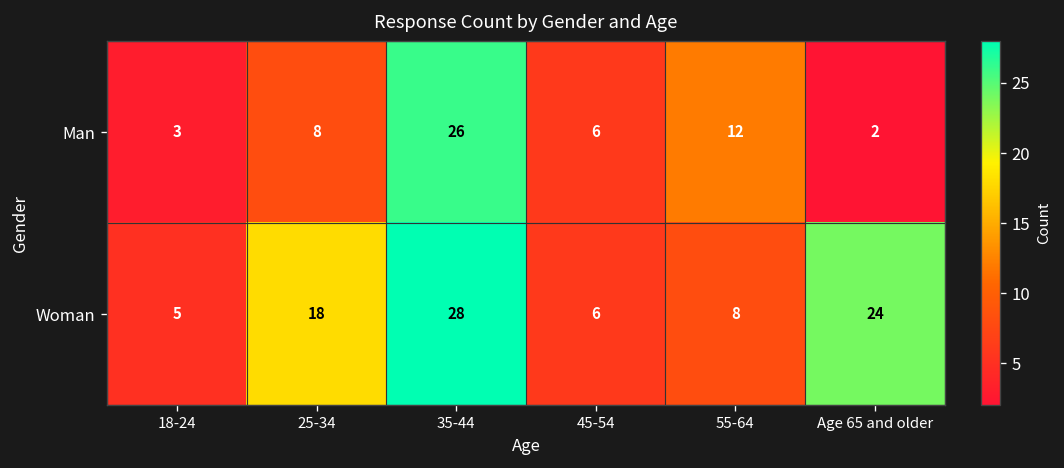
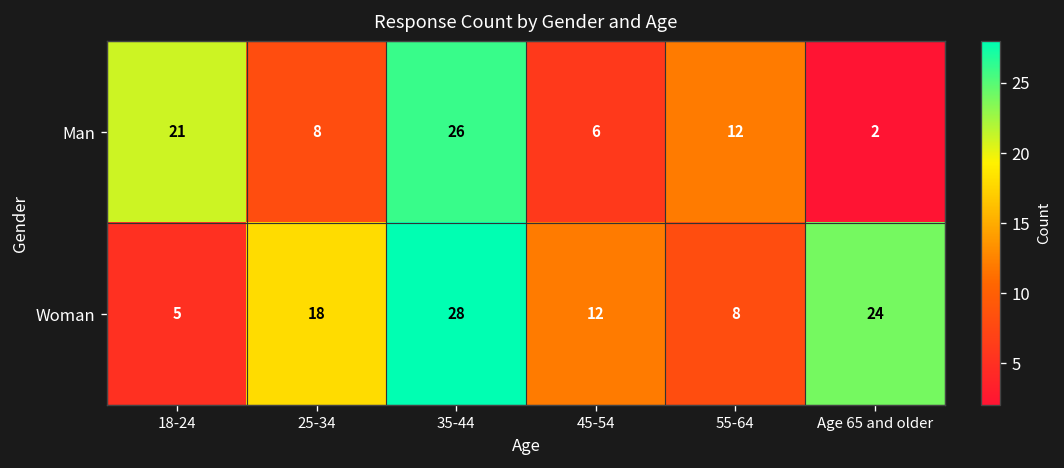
  {
    "Man": {
-     "18-24": 3,
+     "18-24": 21,
      "25-34": 8,
      "35-44": 26,
      "45-54": 6,
      "55-64": 12,
      "Age 65 and older": 2
    },
    "Woman": {
      "18-24": 5,
      "25-34": 18,
      "35-44": 28,
-     "45-54": 6,
+     "45-54": 12,
      "55-64": 8,
      "Age 65 and older": 24
    }
  }
